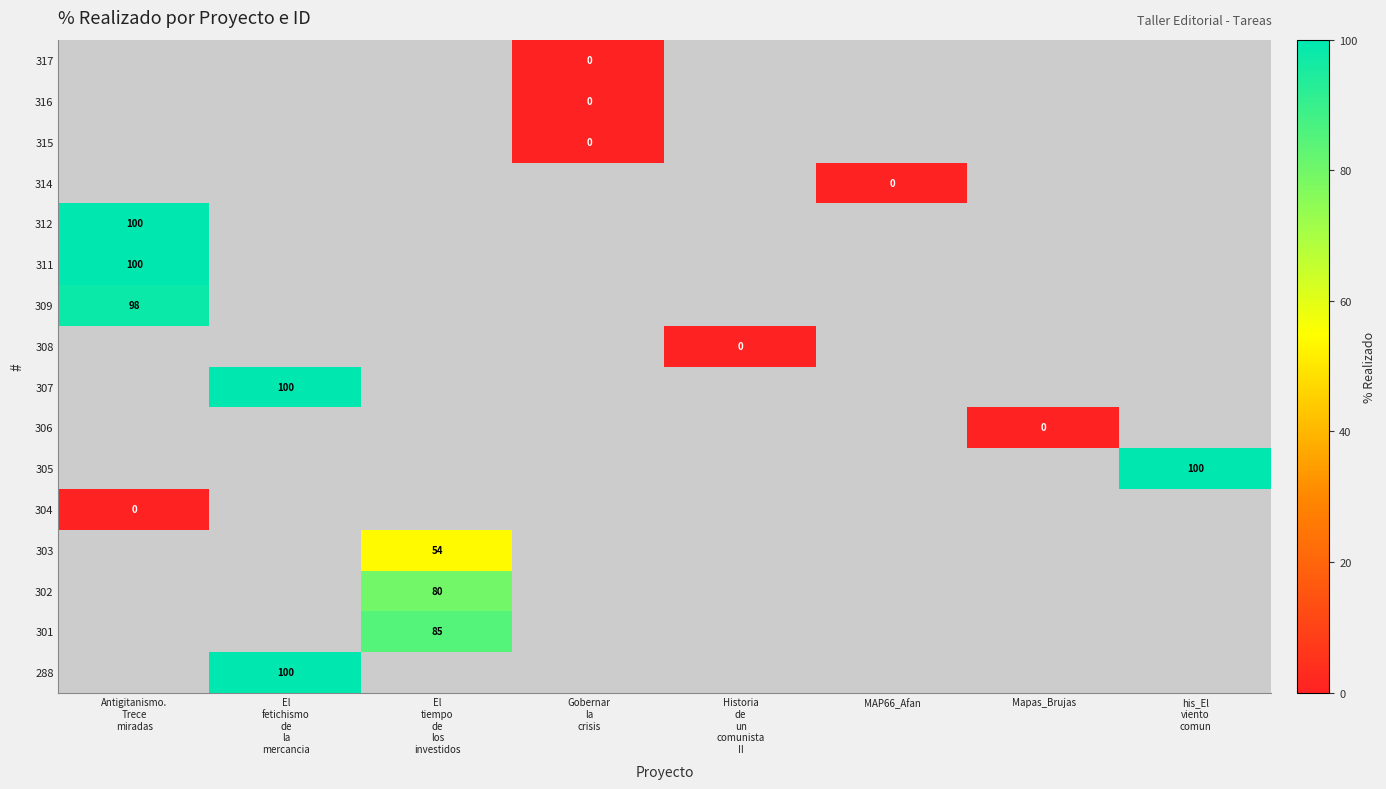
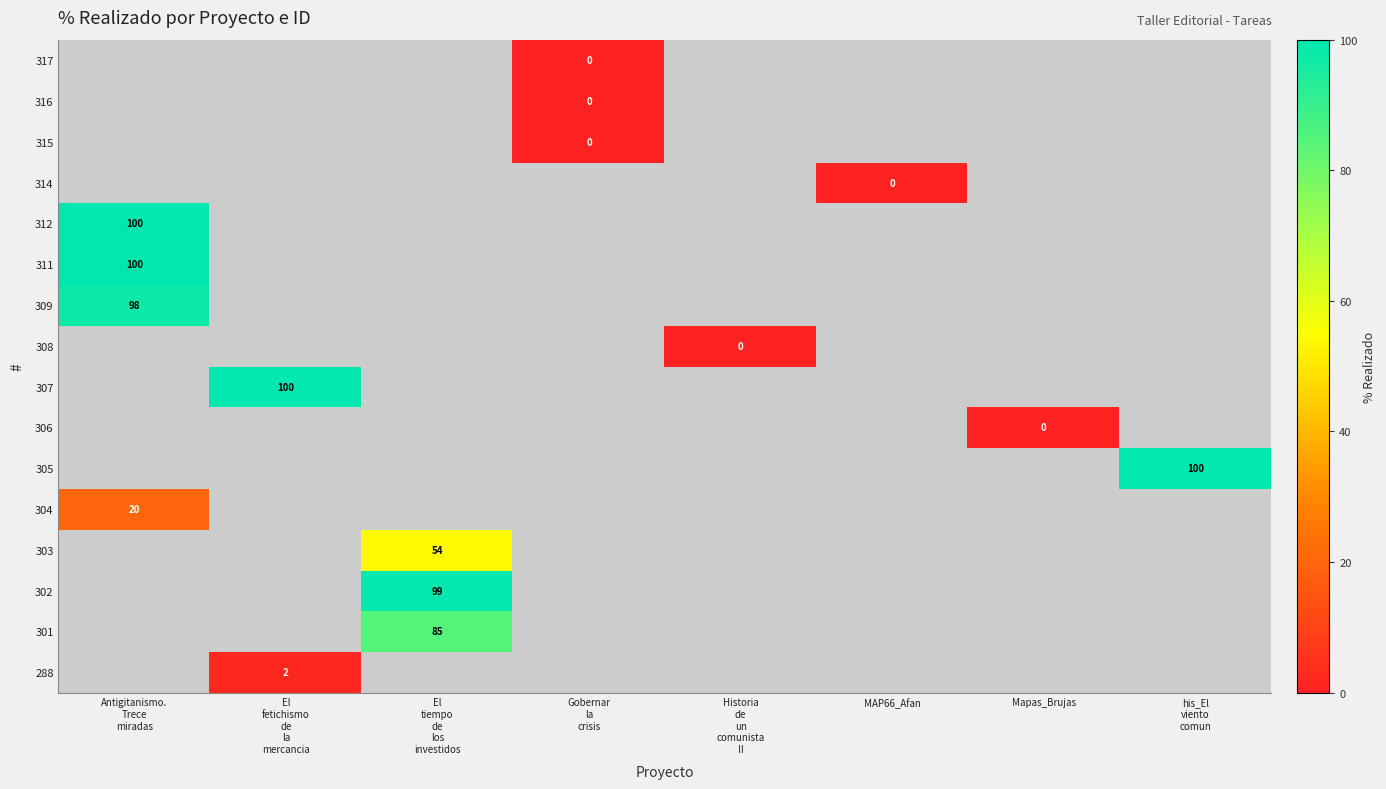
  {
    "317": {
      "Gobernar la crisis": 0
    },
    "316": {
      "Gobernar la crisis": 0
    },
    "315": {
      "Gobernar la crisis": 0
    },
    "314": {
      "MAP66_Afan": 0
    },
    "312": {
      "Antigitanismo. Trece miradas": 100
    },
    "311": {
      "Antigitanismo. Trece miradas": 100
    },
    "309": {
      "Antigitanismo. Trece miradas": 98
    },
    "308": {
      "Historia de un comunista II": 0
    },
    "307": {
      "El fetichismo de la mercancia": 100
    },
    "306": {
      "Mapas_Brujas": 0
    },
    "305": {
      "his_El viento comun": 100
    },
    "304": {
-     "Antigitanismo. Trece miradas": 0
+     "Antigitanismo. Trece miradas": 20
    },
    "303": {
      "El tiempo de los investidos": 54
    },
    "302": {
-     "El tiempo de los investidos": 80
+     "El tiempo de los investidos": 99
    },
    "301": {
      "El tiempo de los investidos": 85
    },
    "288": {
-     "El fetichismo de la mercancia": 100
+     "El fetichismo de la mercancia": 2
    }
  }
